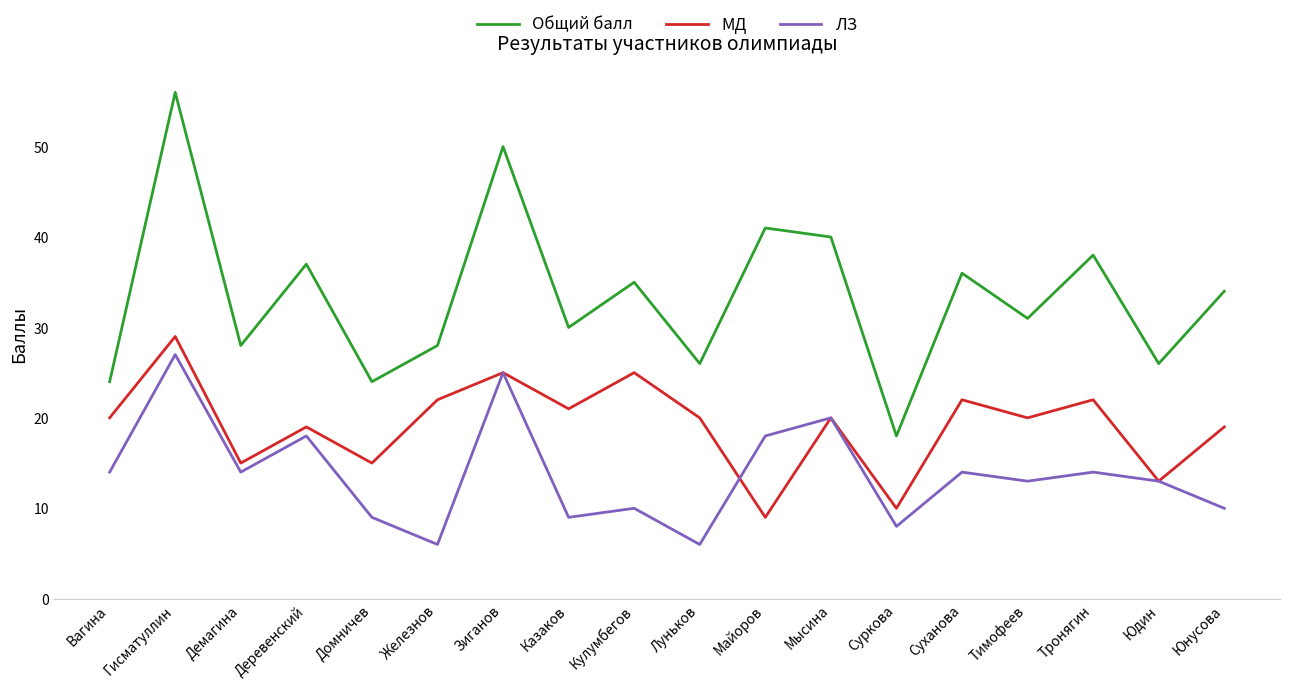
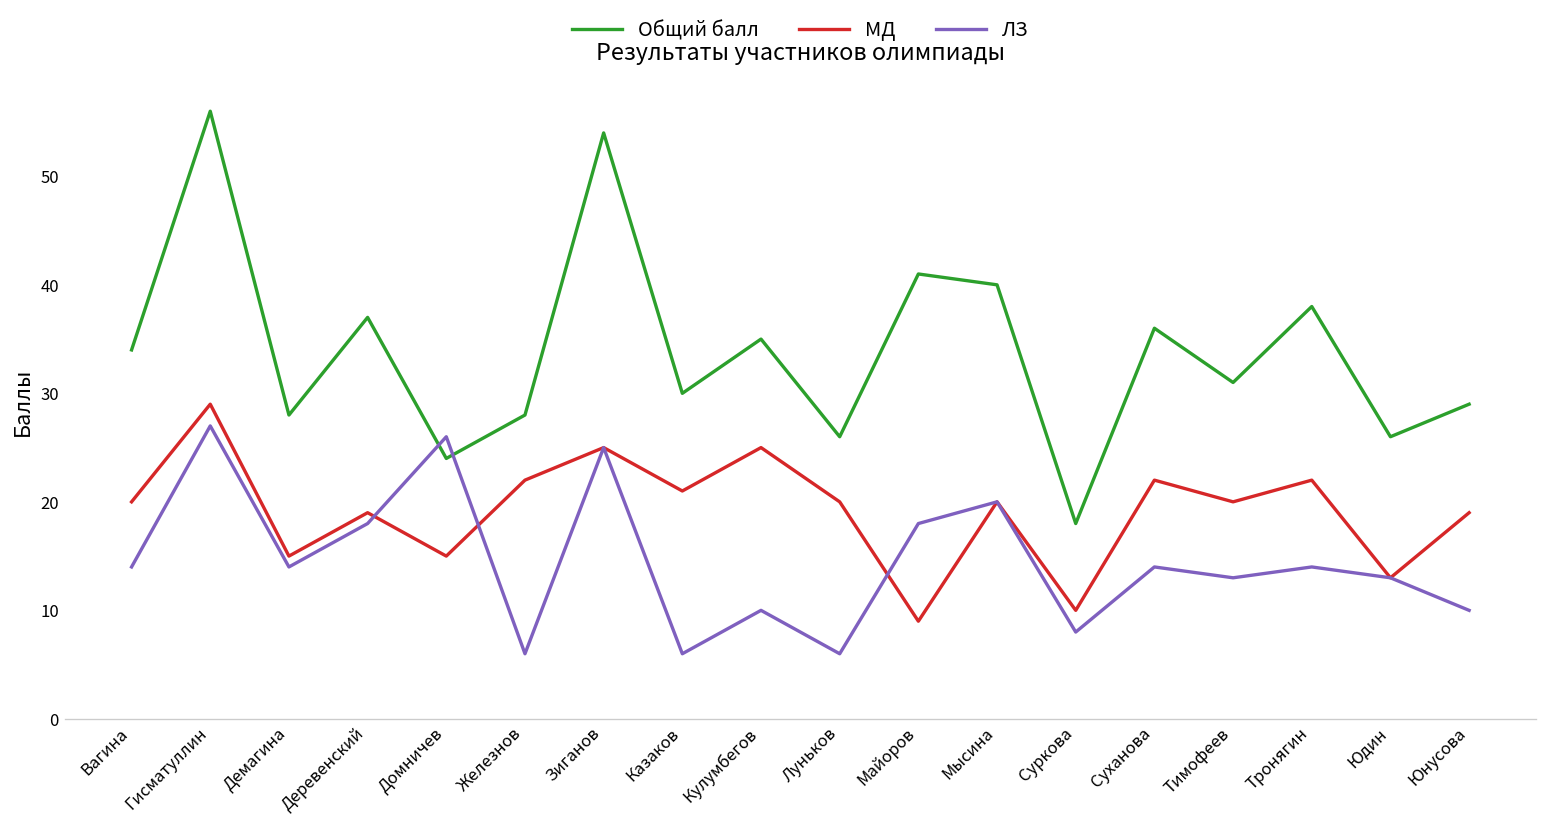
  {
    "Общий балл": {
-     "Вагина": 24,
+     "Вагина": 34,
      "Гисматуллин": 56,
      "Демагина": 28,
      "Деревенский": 37,
      "Домничев": 24,
      "Железнов": 28,
-     "Зиганов": 50,
+     "Зиганов": 54,
      "Казаков": 30,
      "Кулумбегов": 35,
      "Луньков": 26,
      "Майоров": 41,
      "Мысина": 40,
      "Суркова": 18,
      "Суханова": 36,
      "Тимофеев": 31,
      "Тронягин": 38,
      "Юдин": 26,
-     "Юнусова": 34
+     "Юнусова": 29
    },
    "МД": {
      "Вагина": 20,
      "Гисматуллин": 29,
      "Демагина": 15,
      "Деревенский": 19,
      "Домничев": 15,
      "Железнов": 22,
      "Казаков": 21,
      "Кулумбегов": 25,
      "Луньков": 20,
      "Майоров": 9,
      "Суркова": 10,
      "Суханова": 22,
      "Тимофеев": 20,
      "Тронягин": 22,
      "Юнусова": 19
    },
    "ЛЗ": {
      "Вагина": 14,
      "Гисматуллин": 27,
      "Демагина": 14,
      "Деревенский": 18,
-     "Домничев": 9,
+     "Домничев": 26,
      "Железнов": 6,
-     "Казаков": 9,
+     "Казаков": 6,
      "Кулумбегов": 10,
      "Луньков": 6,
      "Майоров": 18,
      "Суркова": 8,
      "Суханова": 14,
      "Тимофеев": 13,
      "Тронягин": 14,
      "Юнусова": 10
    }
  }
